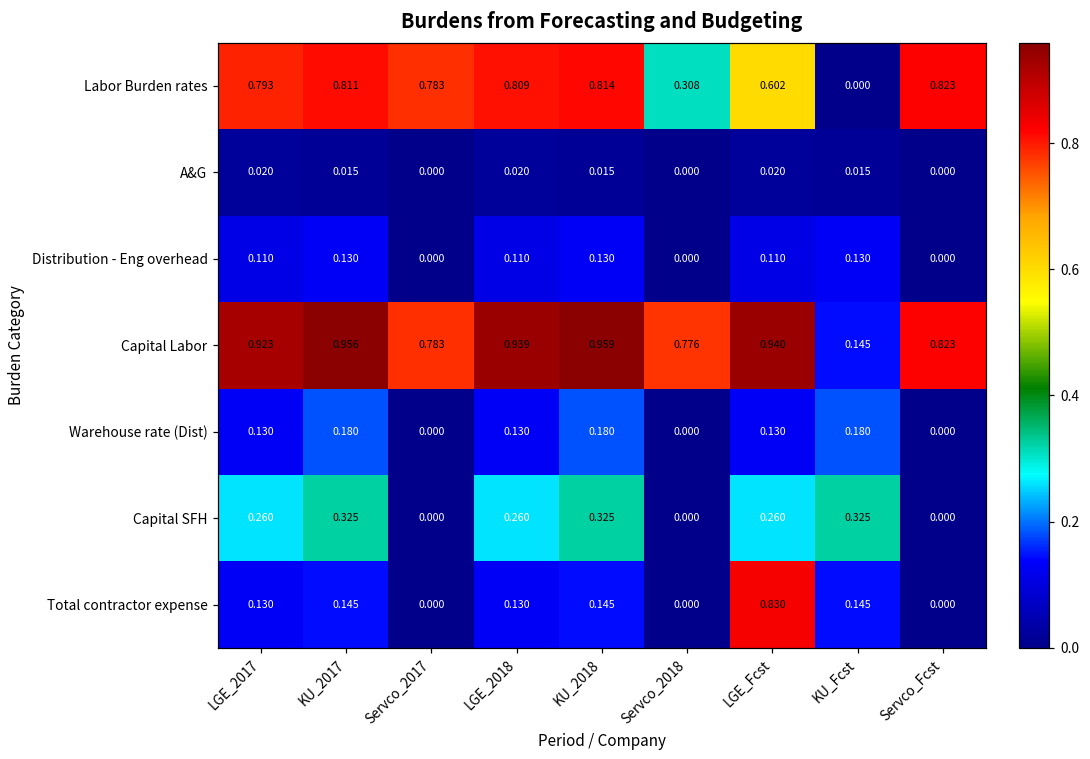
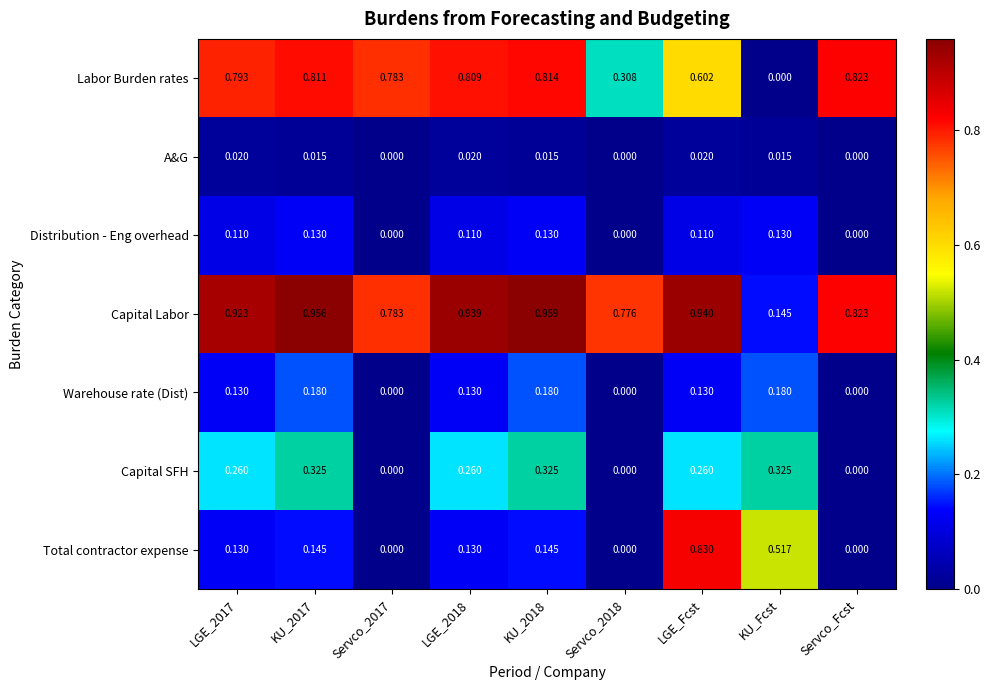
  {
    "Labor Burden rates": {
      "LGE_2017": 0.793,
      "KU_2017": 0.811,
      "Servco_2017": 0.783,
      "LGE_2018": 0.809,
      "KU_2018": 0.814,
      "Servco_2018": 0.308,
      "LGE_Fcst": 0.602,
      "KU_Fcst": 0.000,
      "Servco_Fcst": 0.823
    },
    "A&G": {
      "LGE_2017": 0.020,
      "KU_2017": 0.015,
      "Servco_2017": 0.000,
      "LGE_2018": 0.020,
      "KU_2018": 0.015,
      "Servco_2018": 0.000,
      "LGE_Fcst": 0.020,
      "KU_Fcst": 0.015,
      "Servco_Fcst": 0.000
    },
    "Distribution - Eng overhead": {
      "LGE_2017": 0.110,
      "KU_2017": 0.130,
      "Servco_2017": 0.000,
      "LGE_2018": 0.110,
      "KU_2018": 0.130,
      "Servco_2018": 0.000,
      "LGE_Fcst": 0.110,
      "KU_Fcst": 0.130,
      "Servco_Fcst": 0.000
    },
    "Capital Labor": {
      "LGE_2017": 0.923,
      "KU_2017": 0.956,
      "Servco_2017": 0.783,
      "LGE_2018": 0.939,
      "KU_2018": 0.959,
      "Servco_2018": 0.776,
      "LGE_Fcst": 0.940,
      "KU_Fcst": 0.145,
      "Servco_Fcst": 0.823
    },
    "Warehouse rate (Dist)": {
      "LGE_2017": 0.130,
      "KU_2017": 0.180,
      "Servco_2017": 0.000,
      "LGE_2018": 0.130,
      "KU_2018": 0.180,
      "Servco_2018": 0.000,
      "LGE_Fcst": 0.130,
      "KU_Fcst": 0.180,
      "Servco_Fcst": 0.000
    },
    "Capital SFH": {
      "LGE_2017": 0.260,
      "KU_2017": 0.325,
      "Servco_2017": 0.000,
      "LGE_2018": 0.260,
      "KU_2018": 0.325,
      "Servco_2018": 0.000,
      "LGE_Fcst": 0.260,
      "KU_Fcst": 0.325,
      "Servco_Fcst": 0.000
    },
    "Total contractor expense": {
      "LGE_2017": 0.130,
      "KU_2017": 0.145,
      "Servco_2017": 0.000,
      "LGE_2018": 0.130,
      "KU_2018": 0.145,
      "Servco_2018": 0.000,
      "LGE_Fcst": 0.830,
-     "KU_Fcst": 0.145,
+     "KU_Fcst": 0.517,
      "Servco_Fcst": 0.000
    }
  }
